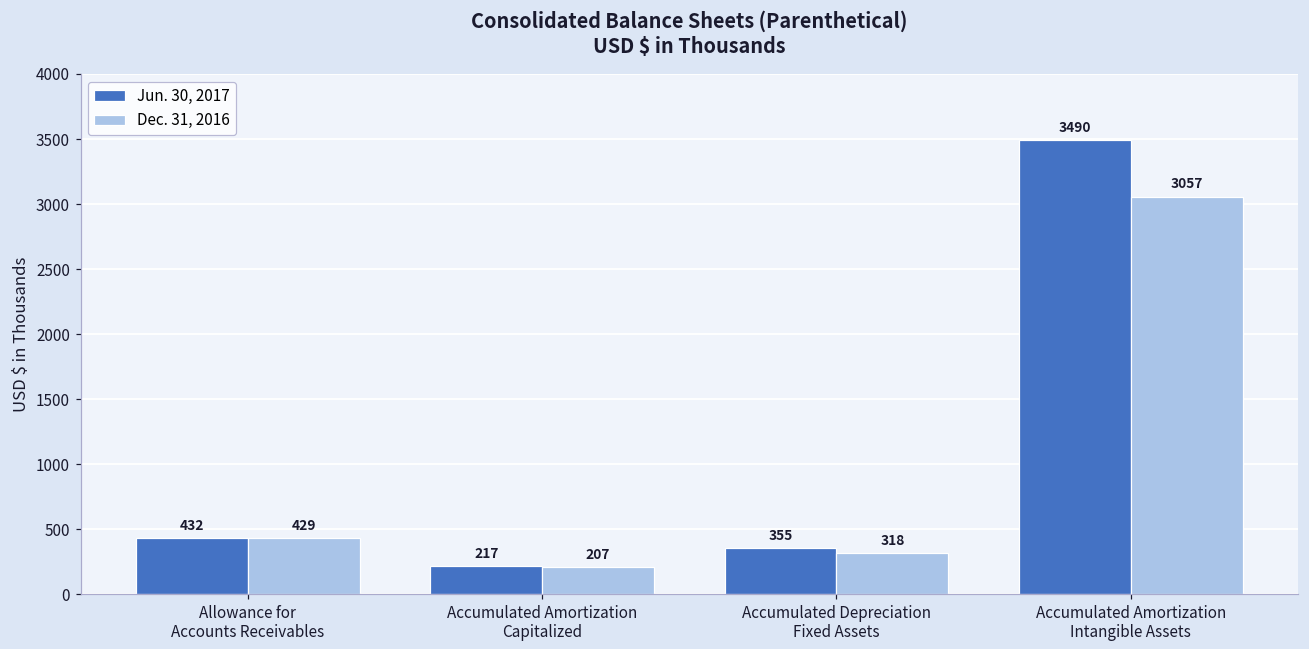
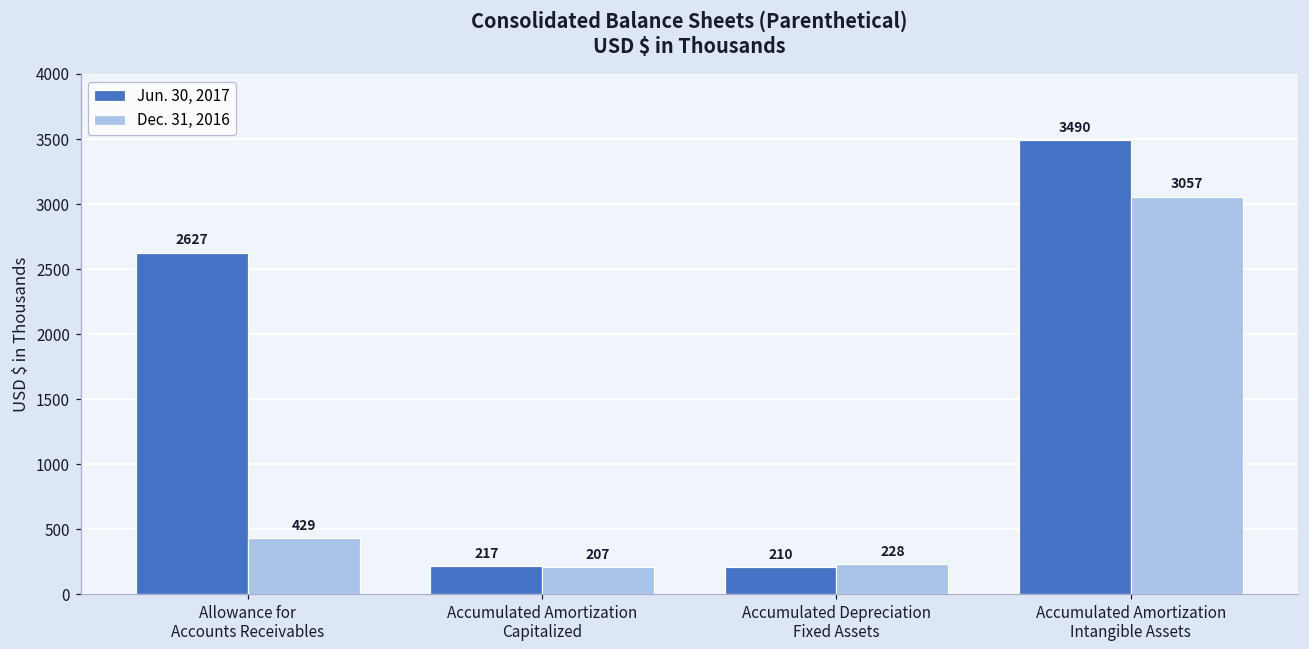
  {
    "Jun. 30, 2017": {
-     "Allowance for Accounts Receivables": 432,
+     "Allowance for Accounts Receivables": 2627,
      "Accumulated Amortization Capitalized": 217,
-     "Accumulated Depreciation Fixed Assets": 355,
+     "Accumulated Depreciation Fixed Assets": 210,
      "Accumulated Amortization Intangible Assets": 3490
    },
    "Dec. 31, 2016": {
      "Allowance for Accounts Receivables": 429,
      "Accumulated Amortization Capitalized": 207,
-     "Accumulated Depreciation Fixed Assets": 318,
+     "Accumulated Depreciation Fixed Assets": 228,
      "Accumulated Amortization Intangible Assets": 3057
    }
  }
